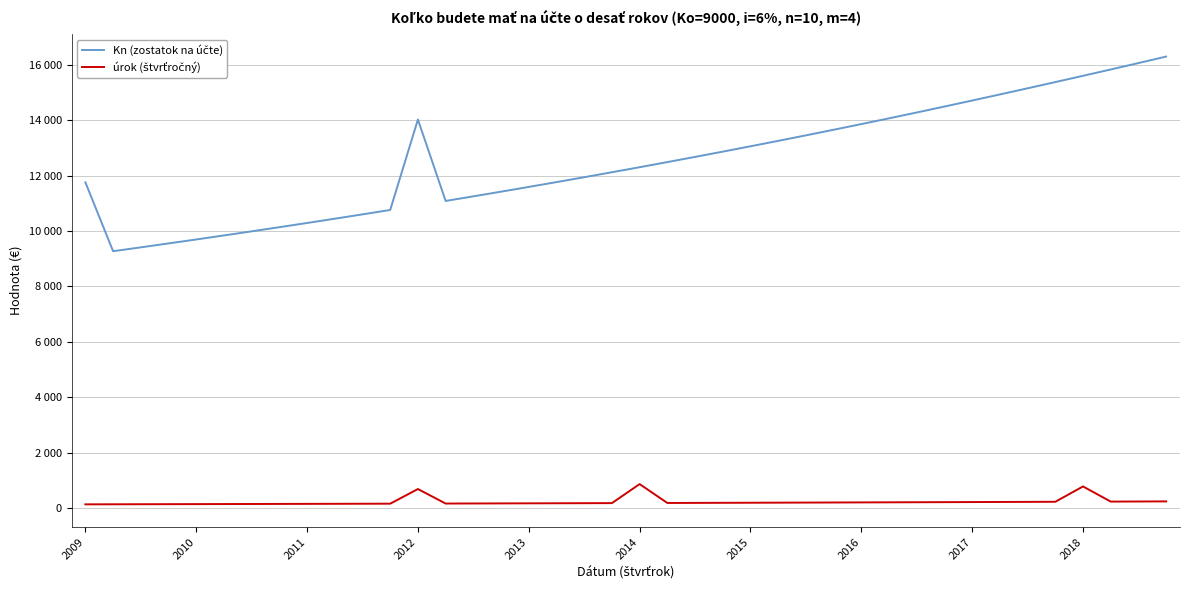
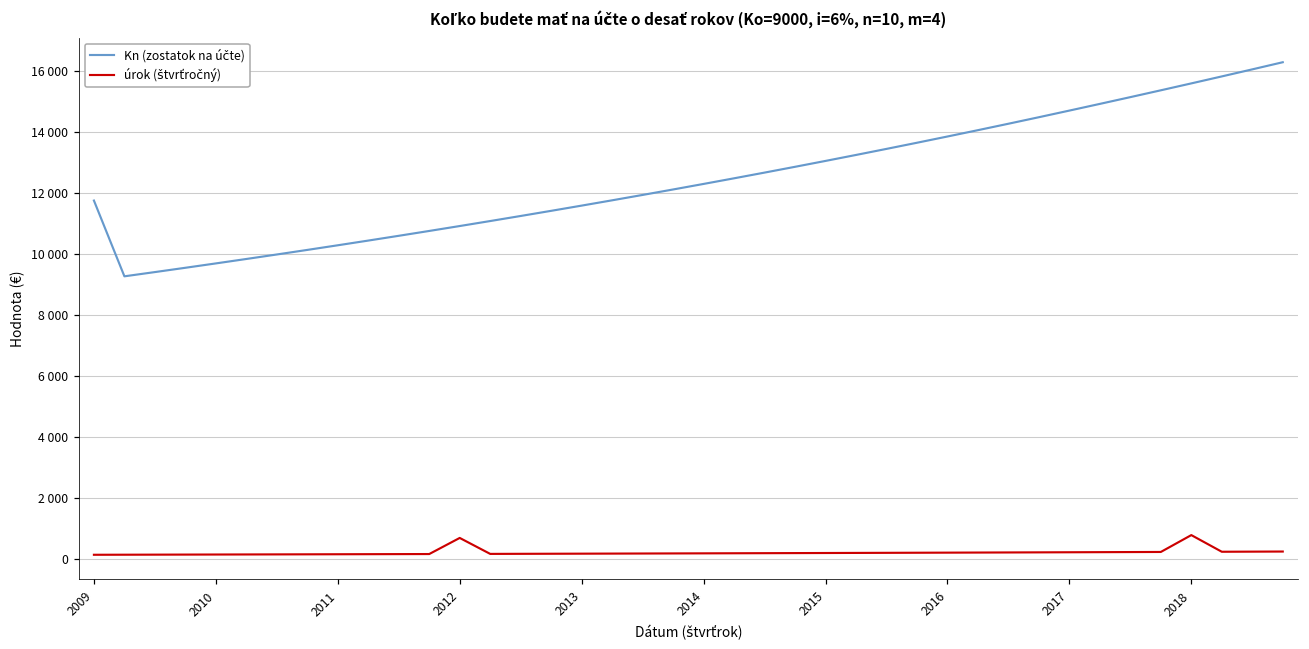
  {
    "Kn (zostatok na účte)": {
      "2009": 11800,
      "2010": 9700,
      "2011": 10300,
-     "2012": 14000,
+     "2012": 10900,
      "2013": 11600,
      "2014": 12300,
      "2015": 13100,
      "2016": 13900,
      "2017": 14700,
      "2018": 15600
    },
    "úrok (štvrťročný)": {
      "2009": 100,
      "2010": 100,
      "2011": 200,
      "2012": 700,
      "2013": 200,
-     "2014": 900,
+     "2014": 200,
      "2015": 200,
      "2016": 200,
      "2017": 200,
      "2018": 800
    }
  }
